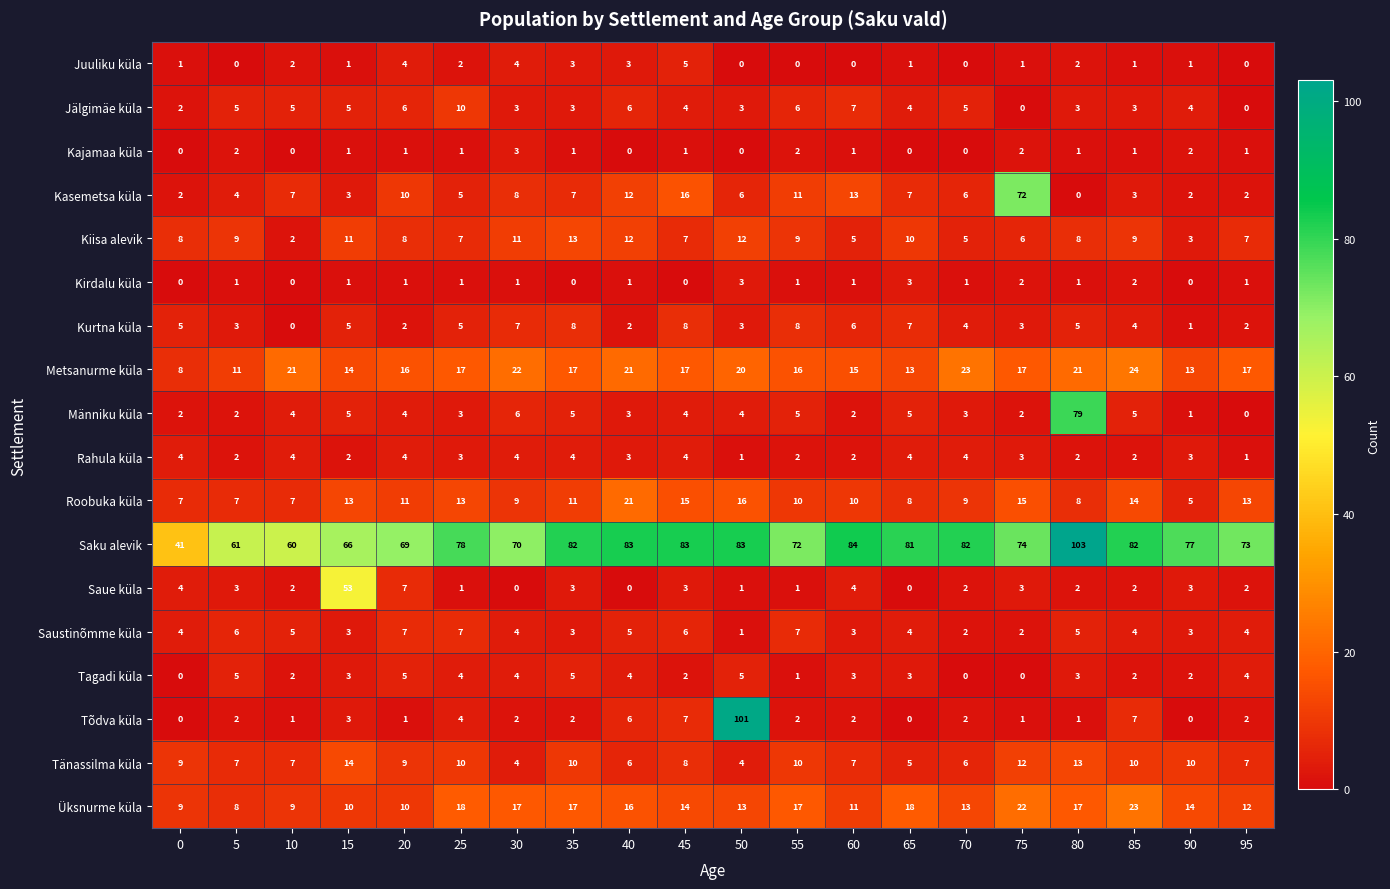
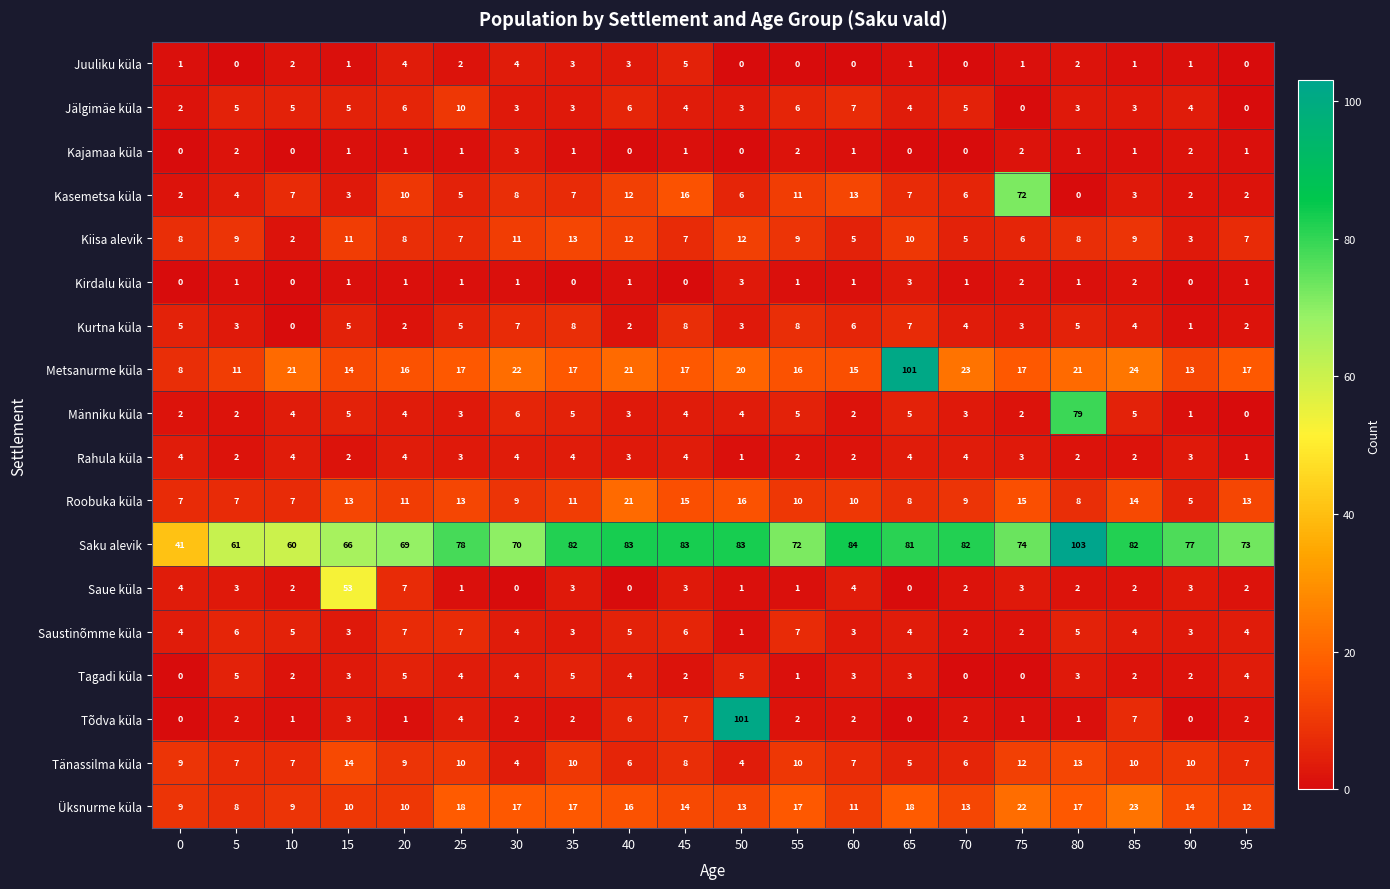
  {
    "Metsanurme küla": {
      "0": 8,
      "5": 11,
      "10": 21,
      "15": 14,
      "20": 16,
      "25": 17,
      "30": 22,
      "35": 17,
      "40": 21,
      "45": 17,
      "50": 20,
      "55": 16,
      "60": 15,
-     "65": 13,
+     "65": 101,
      "70": 23,
      "75": 17,
      "80": 21,
      "85": 24,
      "90": 13,
      "95": 17
    }
  }
